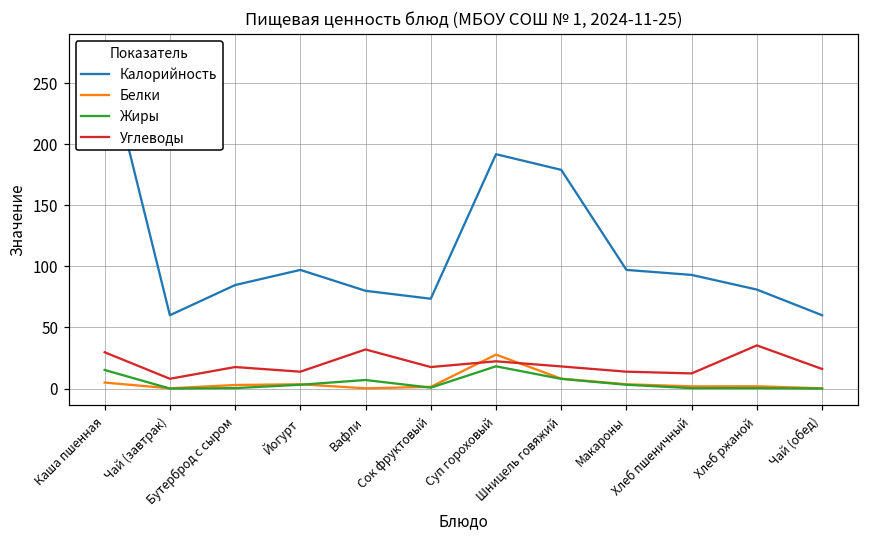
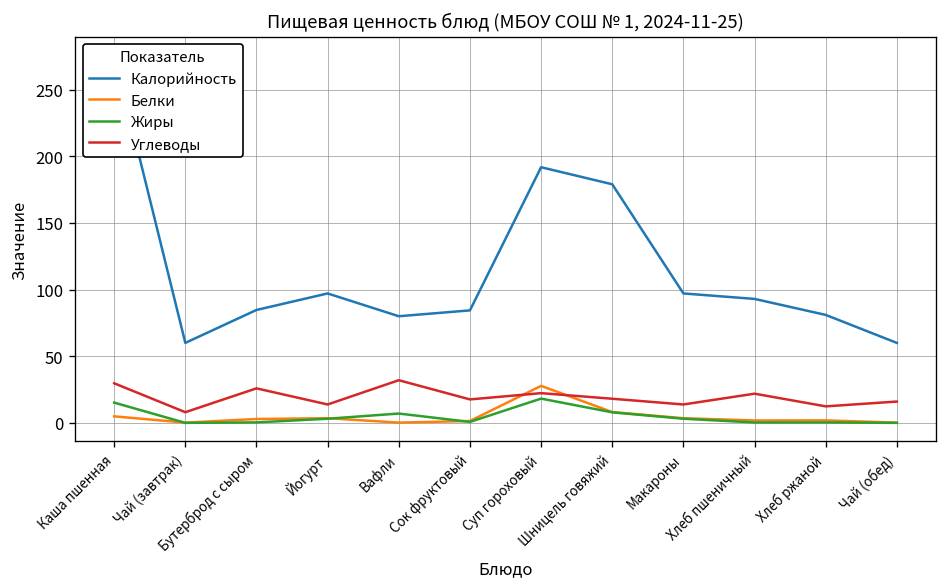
  {
    "Калорийность": {
      "Чай (завтрак)": 60,
      "Бутерброд с сыром": 85,
      "Йогурт": 97,
      "Вафли": 80,
-     "Сок фруктовый": 74,
+     "Сок фруктовый": 84,
      "Суп гороховый": 192,
      "Шницель говяжий": 179,
      "Макароны": 97,
      "Хлеб пшеничный": 93,
      "Хлеб ржаной": 81,
      "Чай (обед)": 60
    },
    "Белки": {
      "Каша пшенная": 5,
      "Бутерброд с сыром": 3,
      "Вафли": 0,
      "Суп гороховый": 28
    },
    "Жиры": {
      "Каша пшенная": 15,
      "Бутерброд с сыром": 0,
      "Вафли": 7,
      "Суп гороховый": 18
    },
    "Углеводы": {
      "Каша пшенная": 30,
      "Чай (завтрак)": 8,
-     "Бутерброд с сыром": 18,
+     "Бутерброд с сыром": 26,
      "Йогурт": 14,
      "Вафли": 32,
      "Сок фруктовый": 18,
      "Суп гороховый": 22,
      "Шницель говяжий": 18,
      "Макароны": 14,
-     "Хлеб пшеничный": 12,
-     "Хлеб ржаной": 35,
+     "Хлеб пшеничный": 22,
+     "Хлеб ржаной": 12,
      "Чай (обед)": 16
    }
  }
